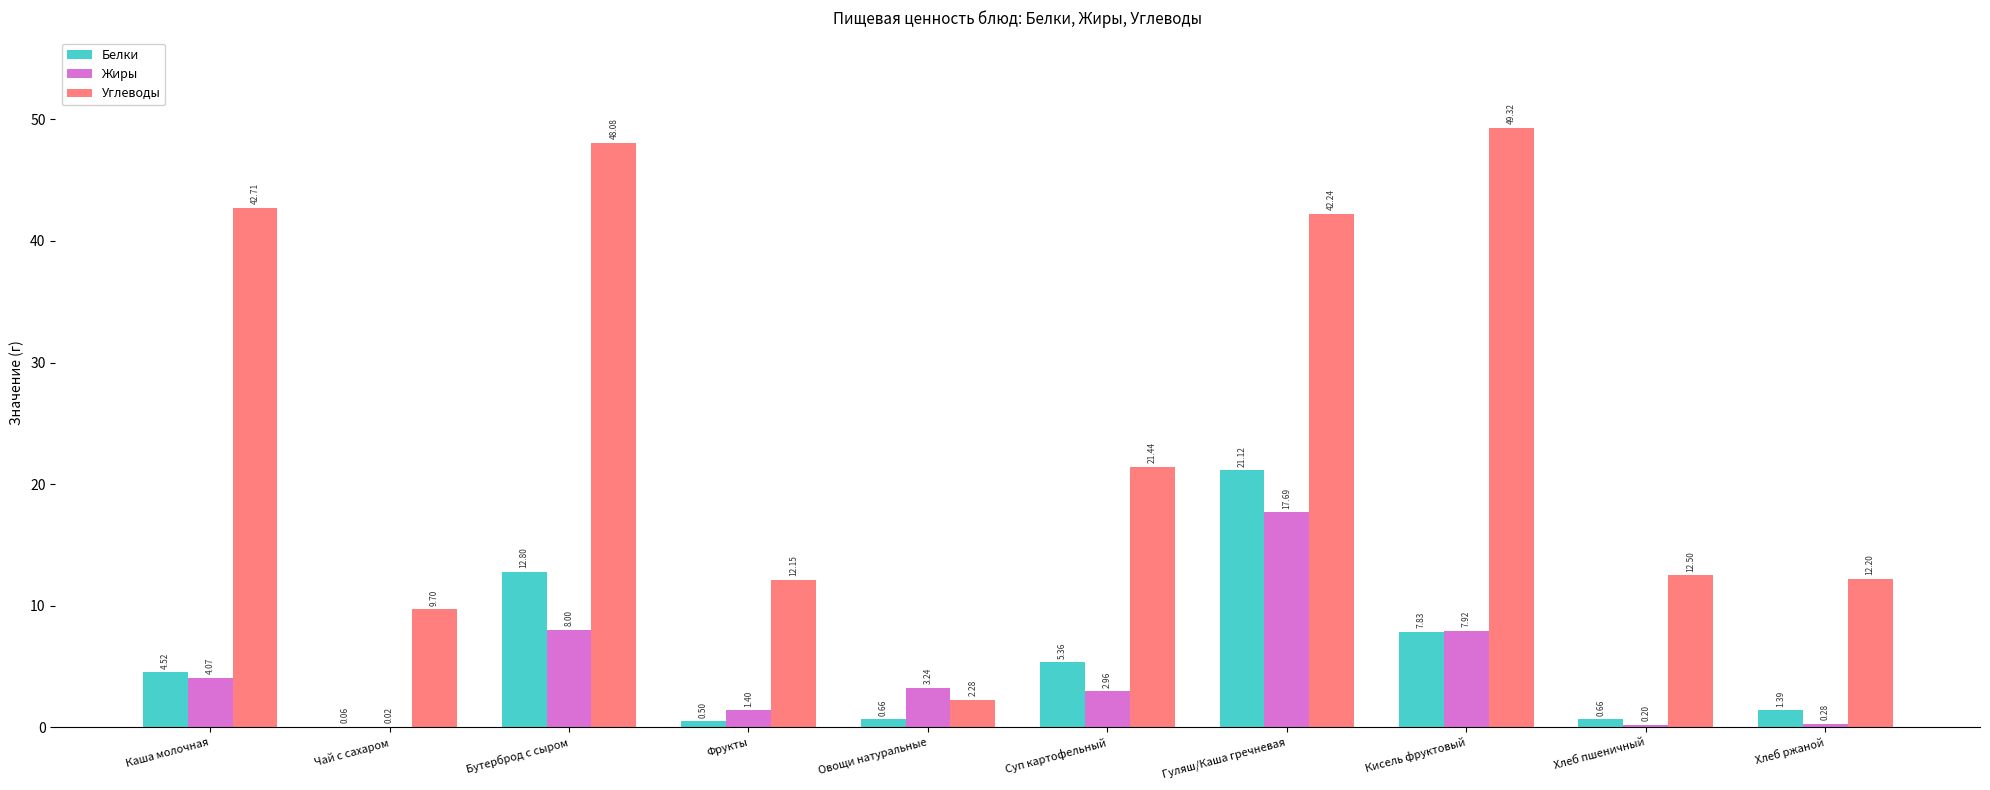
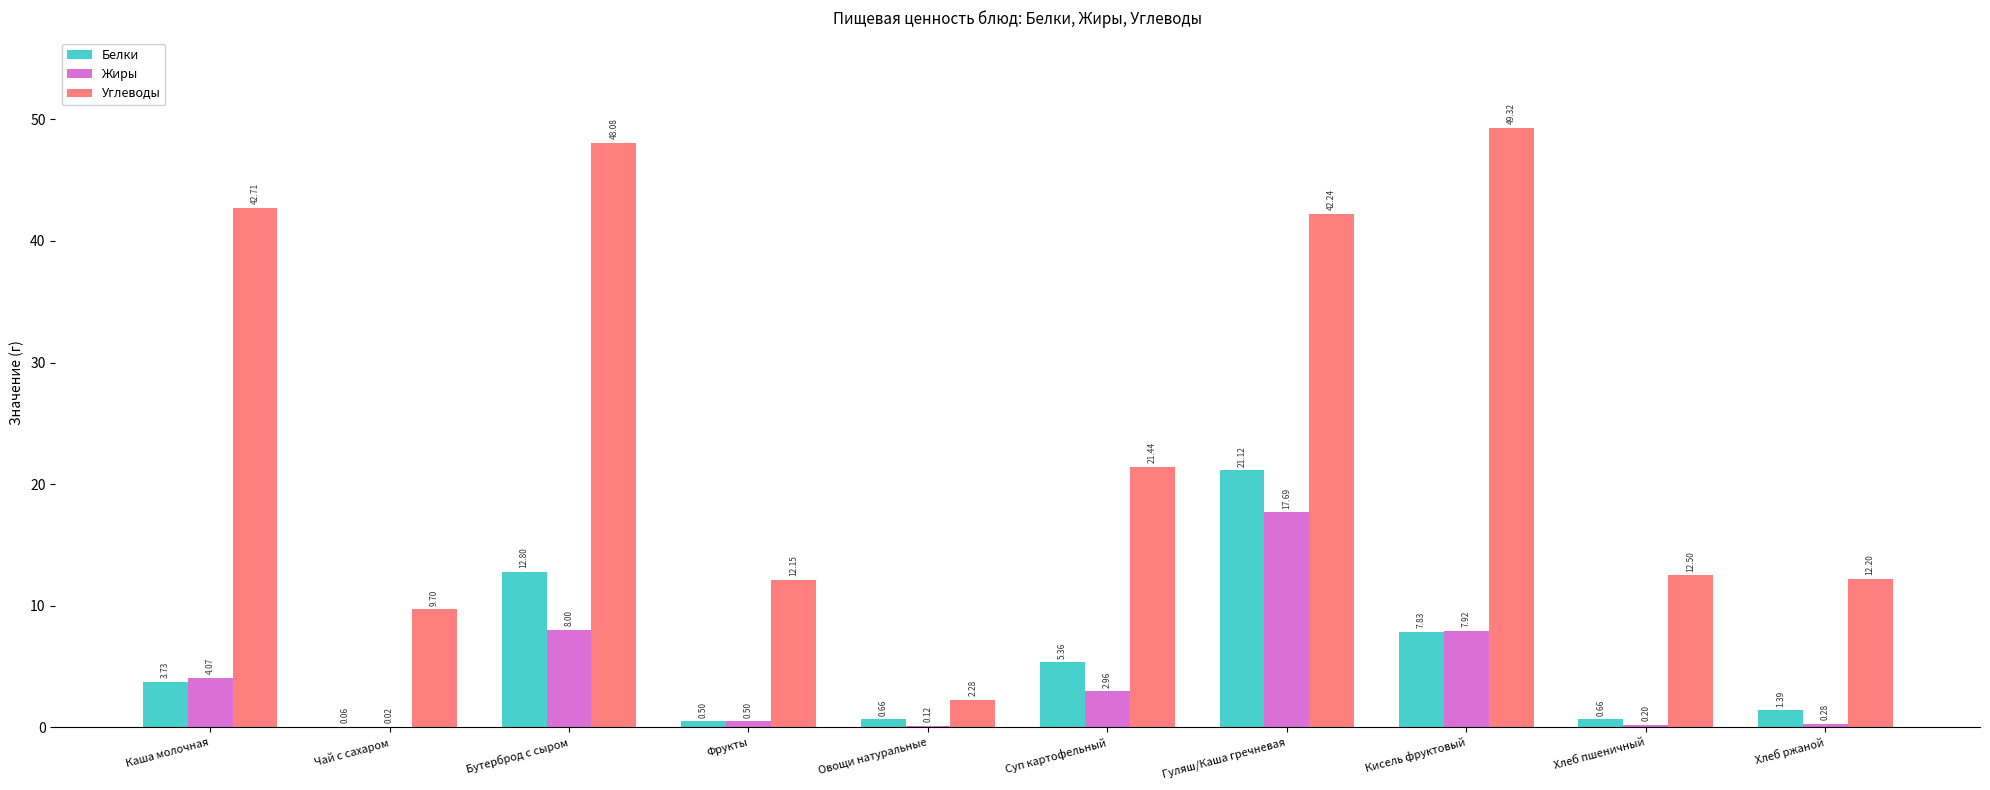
  {
    "Белки": {
-     "Каша молочная": 4.52,
+     "Каша молочная": 3.73,
      "Чай с сахаром": 0.06,
      "Бутерброд с сыром": 12.80,
      "Фрукты": 0.50,
      "Овощи натуральные": 0.66,
      "Суп картофельный": 5.36,
      "Гуляш/Каша гречневая": 21.12,
      "Кисель фруктовый": 7.83,
      "Хлеб пшеничный": 0.66,
      "Хлеб ржаной": 1.39
    },
    "Жиры": {
      "Каша молочная": 4.07,
      "Чай с сахаром": 0.02,
      "Бутерброд с сыром": 8.00,
-     "Фрукты": 1.40,
-     "Овощи натуральные": 3.24,
+     "Фрукты": 0.50,
+     "Овощи натуральные": 0.12,
      "Суп картофельный": 2.96,
      "Гуляш/Каша гречневая": 17.69,
      "Кисель фруктовый": 7.92,
      "Хлеб пшеничный": 0.20,
      "Хлеб ржаной": 0.28
    },
    "Углеводы": {
      "Каша молочная": 42.71,
      "Чай с сахаром": 9.70,
      "Бутерброд с сыром": 48.08,
      "Фрукты": 12.15,
      "Овощи натуральные": 2.28,
      "Суп картофельный": 21.44,
      "Гуляш/Каша гречневая": 42.24,
      "Кисель фруктовый": 49.32,
      "Хлеб пшеничный": 12.50,
      "Хлеб ржаной": 12.20
    }
  }
